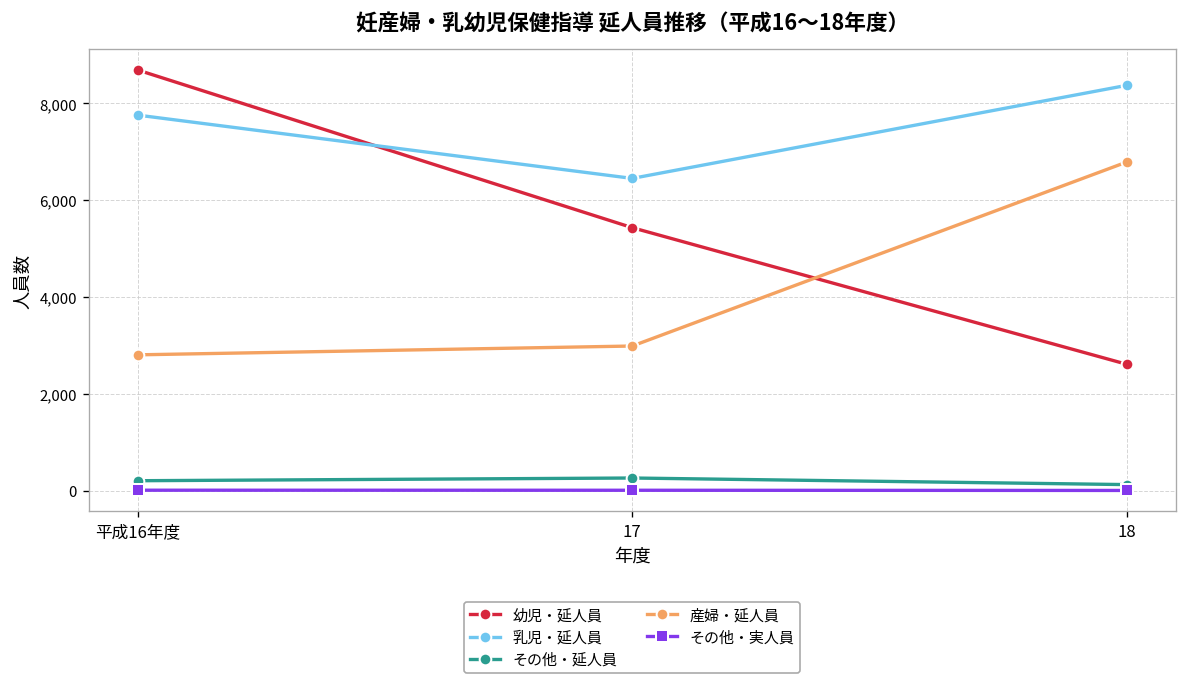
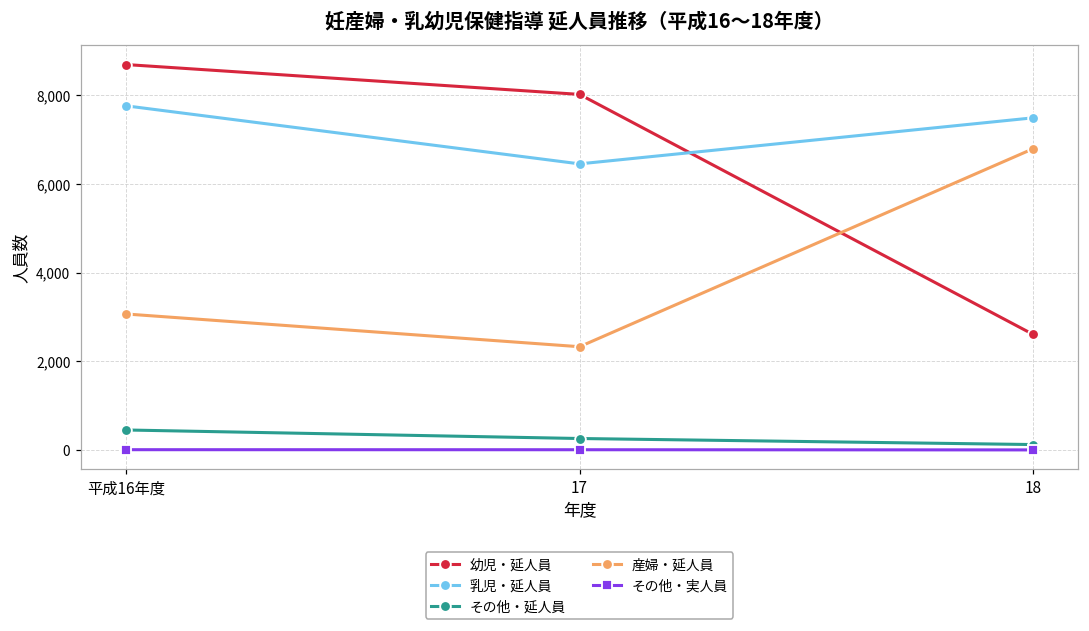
  {
    "幼児・延人員": {
      "平成16年度": "8,700",
-     "17": "5,400",
+     "17": "8,000",
      "18": "2,600"
    },
    "乳児・延人員": {
      "平成16年度": "7,800",
      "17": "6,500",
-     "18": "8,400"
+     "18": "7,500"
    },
    "その他・延人員": {
-     "平成16年度": "200",
+     "平成16年度": "500",
      "17": "300",
      "18": "100"
    },
    "産婦・延人員": {
-     "平成16年度": "2,800",
-     "17": "3,000",
+     "平成16年度": "3,100",
+     "17": "2,300",
      "18": "6,800"
    },
    "その他・実人員": {
      "平成16年度": "0",
      "17": "0",
      "18": "0"
    }
  }
